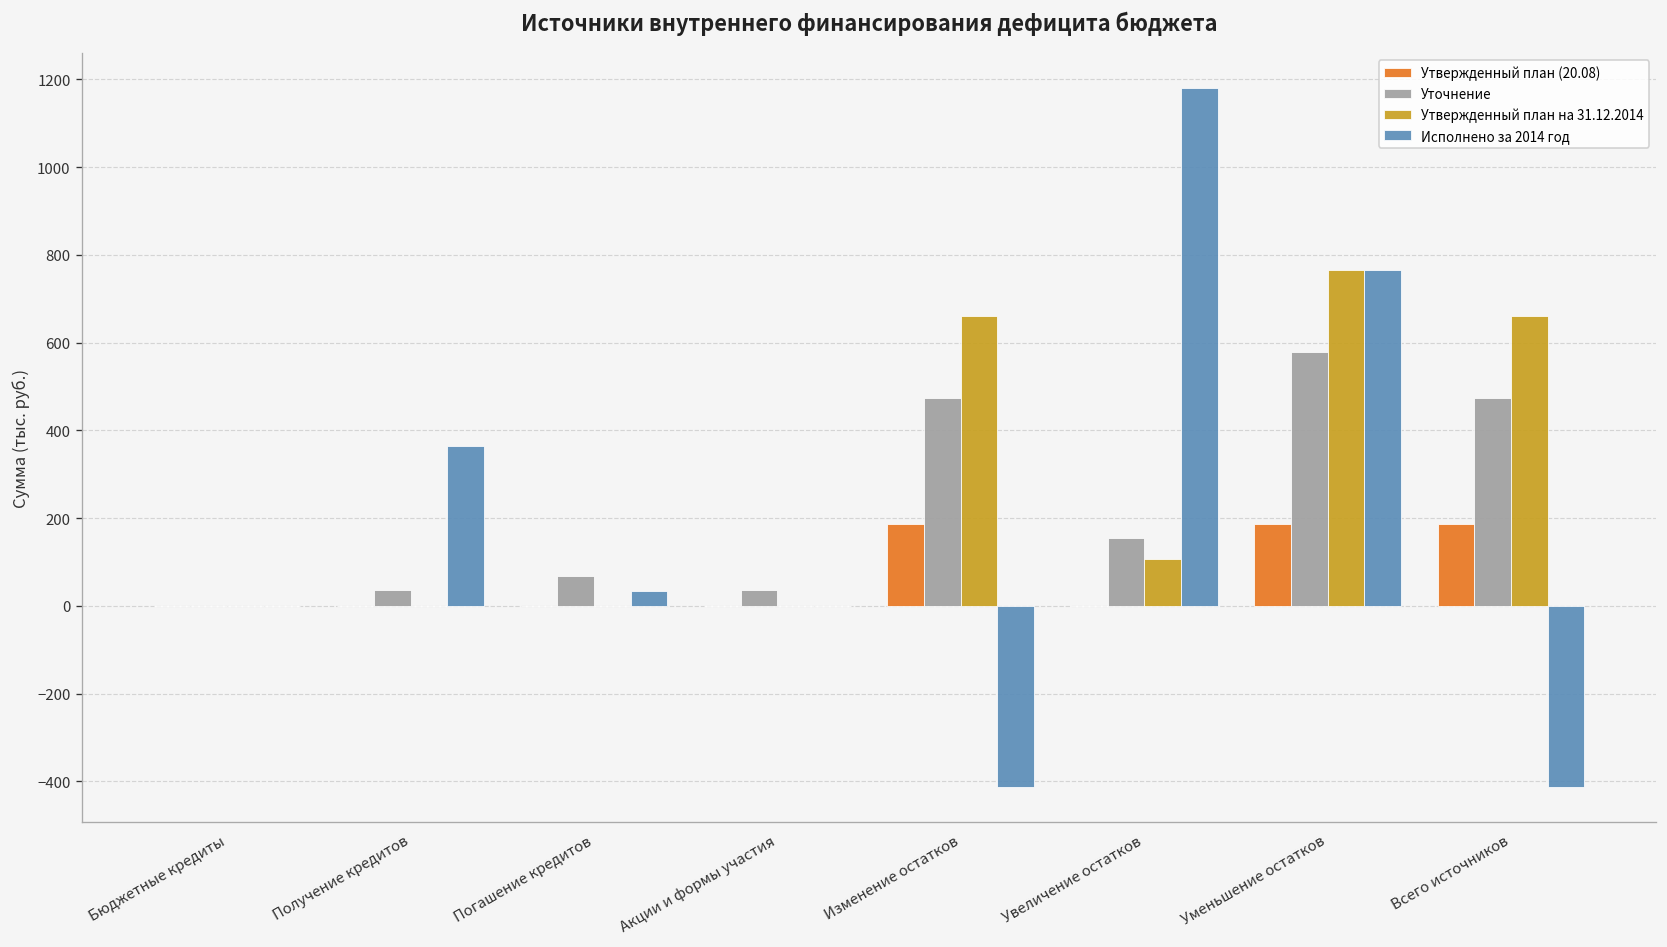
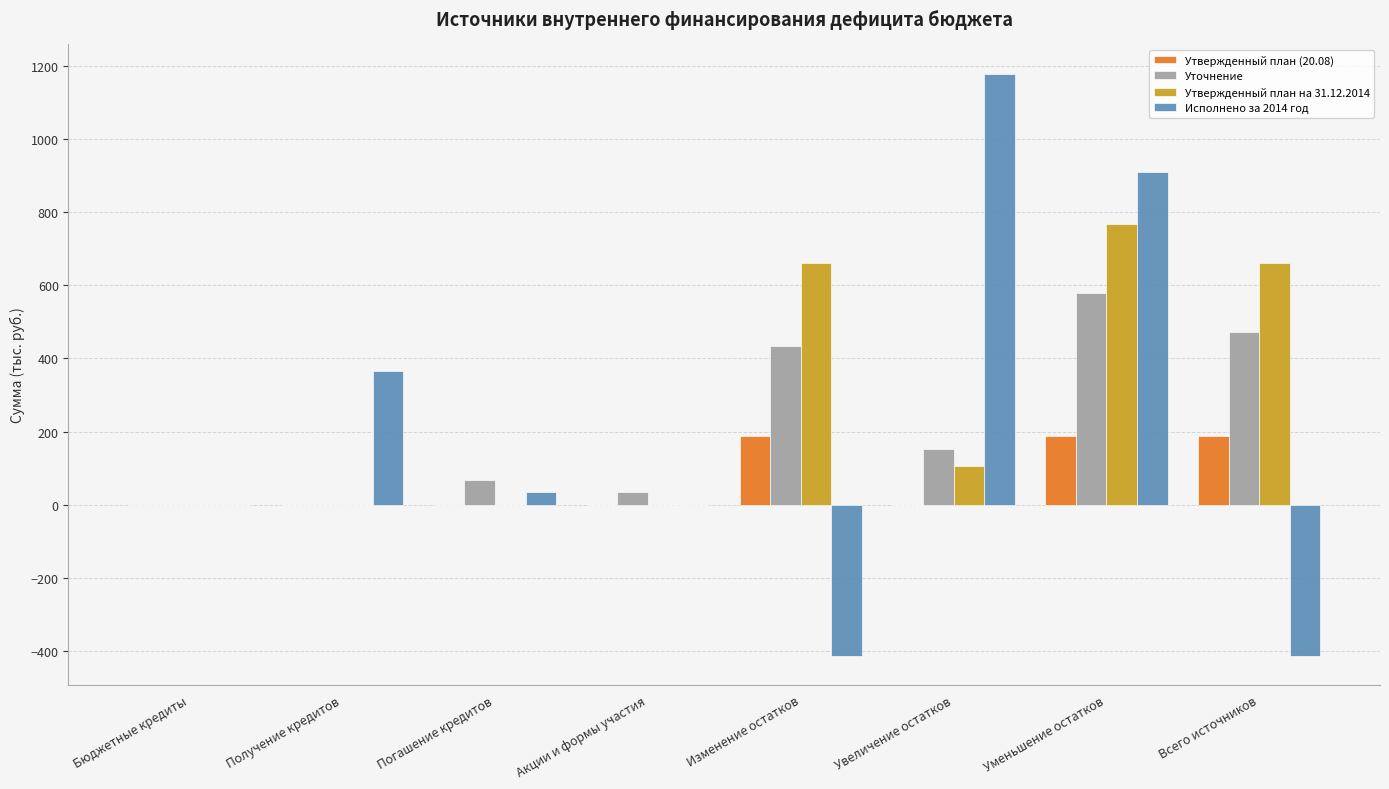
  {
    "Уточнение": {
      "Бюджетные кредиты": 0,
-     "Получение кредитов": 40,
+     "Получение кредитов": 0,
      "Погашение кредитов": 70,
      "Акции и формы участия": 40,
-     "Изменение остатков": 470,
+     "Изменение остатков": 430,
      "Увеличение остатков": 150,
      "Уменьшение остатков": 580,
      "Всего источников": 470
    },
    "Исполнено за 2014 год": {
      "Бюджетные кредиты": 0,
      "Получение кредитов": 370,
      "Погашение кредитов": 40,
      "Акции и формы участия": 0,
      "Изменение остатков": -410,
      "Увеличение остатков": 1180,
-     "Уменьшение остатков": 770,
+     "Уменьшение остатков": 910,
      "Всего источников": -410
    }
  }
